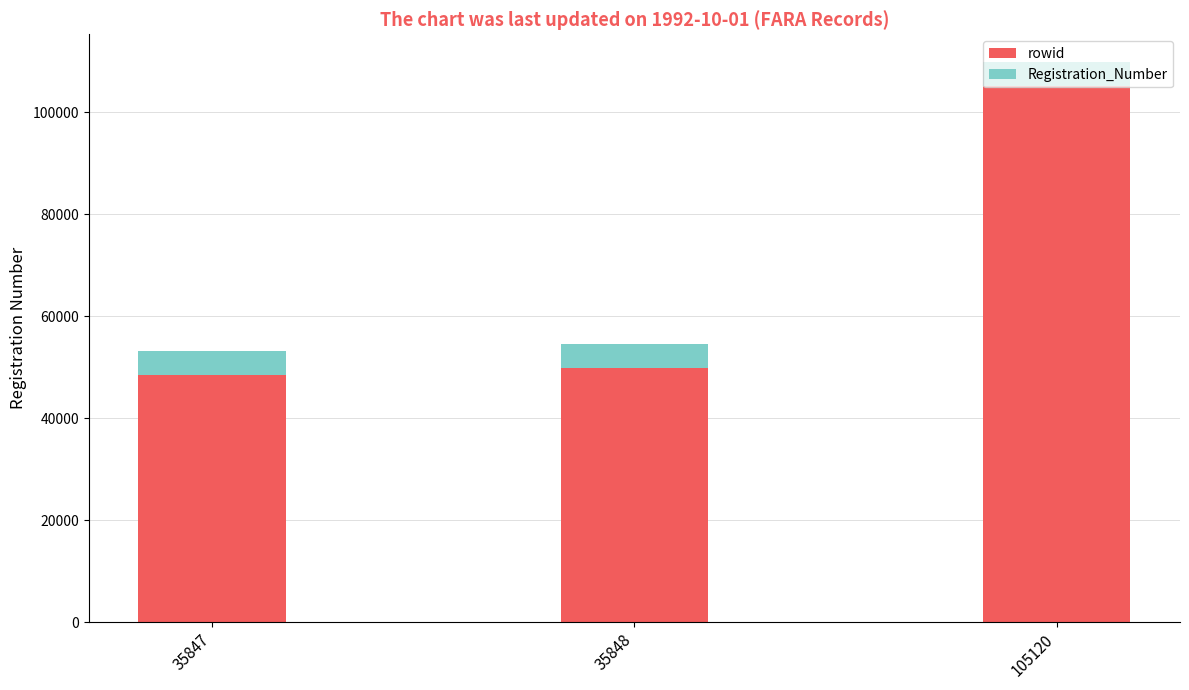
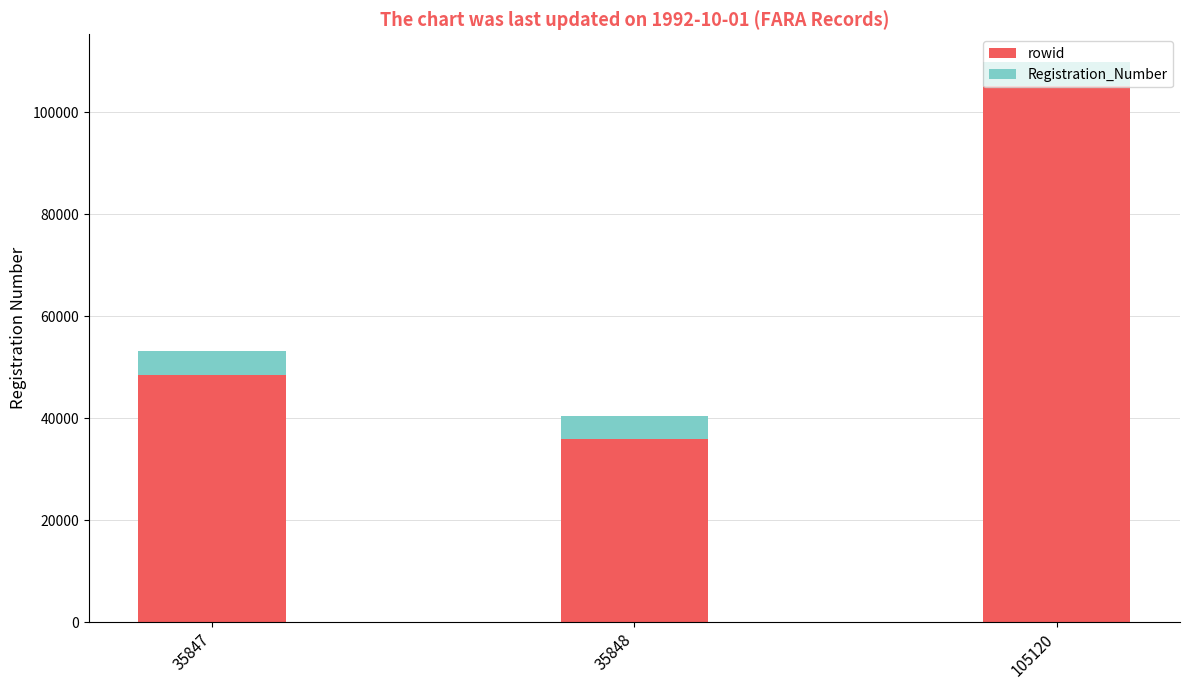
  {
    "rowid": {
      "35847": 48000,
-     "35848": 50000
+     "35848": 36000
    },
    "Registration_Number": {
      "35847": 5000,
      "35848": 5000
    }
  }
